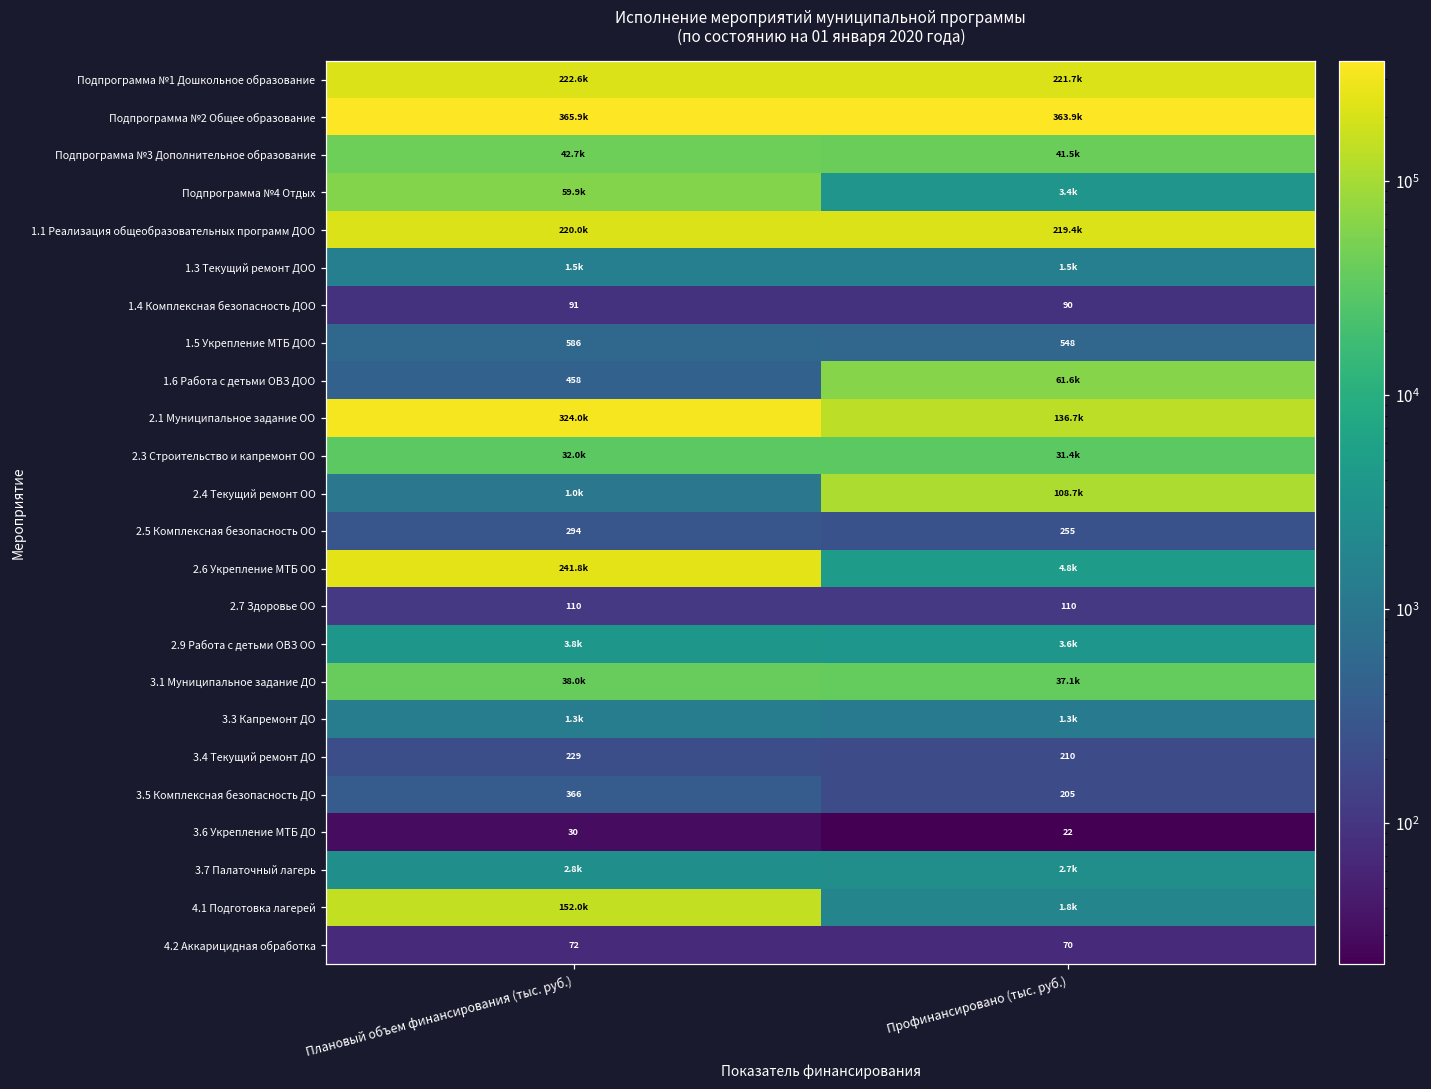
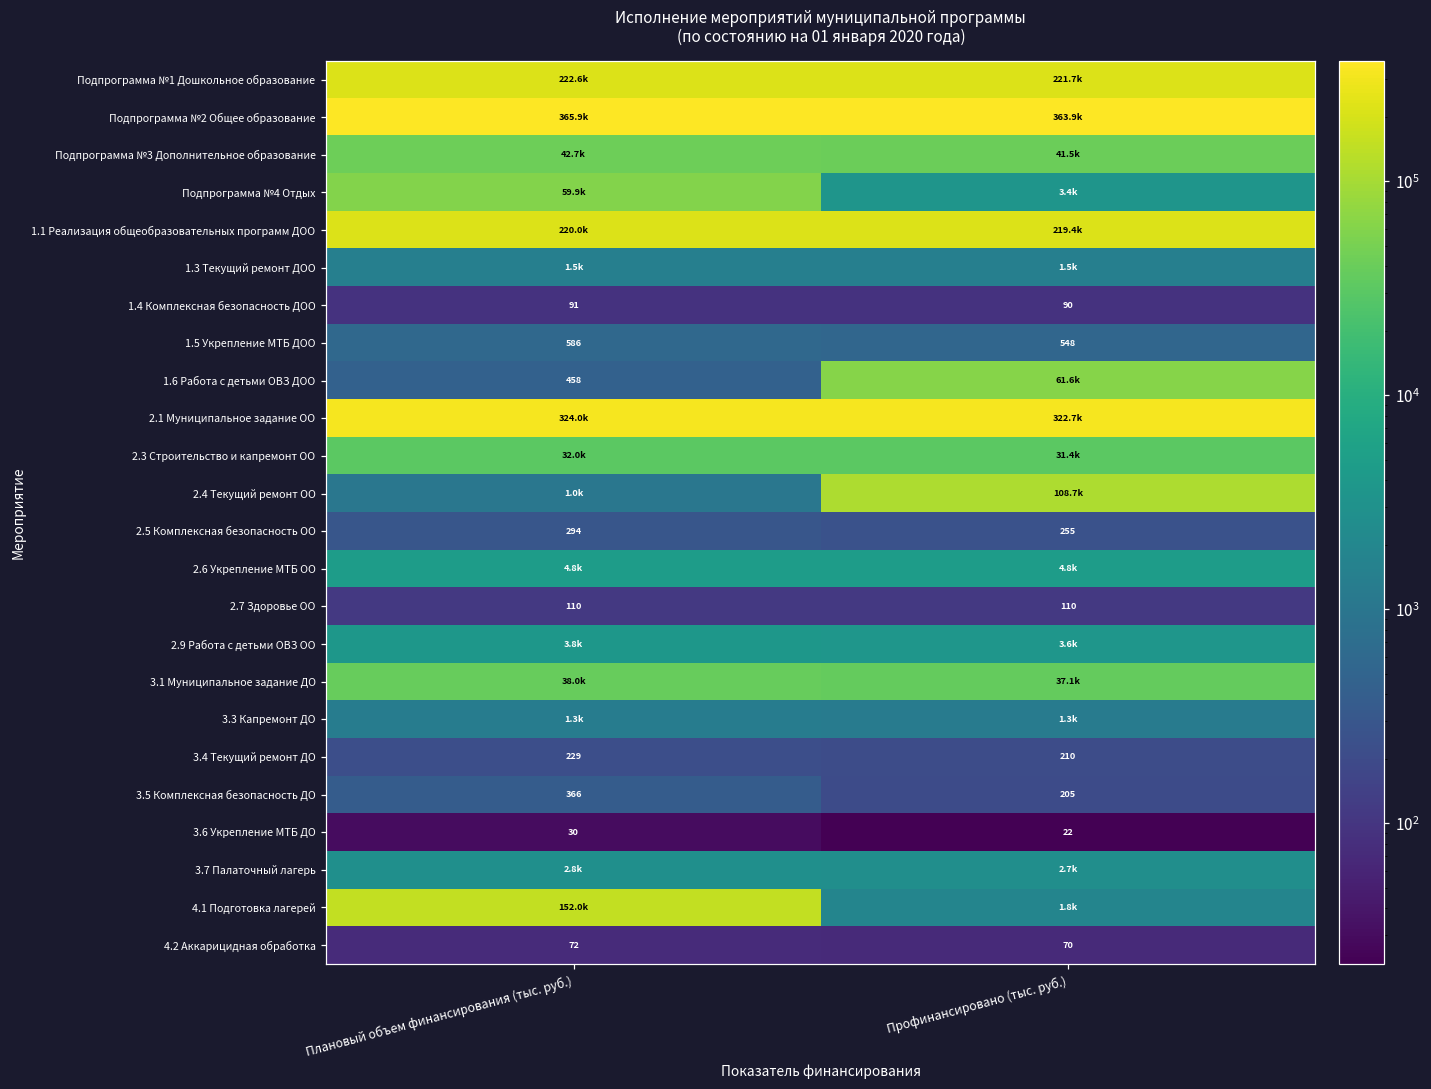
  {
    "Подпрограмма №1 Дошкольное образование": {
      "Плановый объем финансирования (тыс. руб.)": "222.6k",
      "Профинансировано (тыс. руб.)": "221.7k"
    },
    "Подпрограмма №2 Общее образование": {
      "Плановый объем финансирования (тыс. руб.)": "365.9k",
      "Профинансировано (тыс. руб.)": "363.9k"
    },
    "Подпрограмма №3 Дополнительное образование": {
      "Плановый объем финансирования (тыс. руб.)": "42.7k",
      "Профинансировано (тыс. руб.)": "41.5k"
    },
    "Подпрограмма №4 Отдых": {
      "Плановый объем финансирования (тыс. руб.)": "59.9k",
      "Профинансировано (тыс. руб.)": "3.4k"
    },
    "1.1 Реализация общеобразовательных программ ДОО": {
      "Плановый объем финансирования (тыс. руб.)": "220.0k",
      "Профинансировано (тыс. руб.)": "219.4k"
    },
    "1.3 Текущий ремонт ДОО": {
      "Плановый объем финансирования (тыс. руб.)": "1.5k",
      "Профинансировано (тыс. руб.)": "1.5k"
    },
    "1.4 Комплексная безопасность ДОО": {
      "Плановый объем финансирования (тыс. руб.)": "91",
      "Профинансировано (тыс. руб.)": "90"
    },
    "1.5 Укрепление МТБ ДОО": {
      "Плановый объем финансирования (тыс. руб.)": "586",
      "Профинансировано (тыс. руб.)": "548"
    },
    "1.6 Работа с детьми ОВЗ ДОО": {
      "Плановый объем финансирования (тыс. руб.)": "458",
      "Профинансировано (тыс. руб.)": "61.6k"
    },
    "2.1 Муниципальное задание ОО": {
      "Плановый объем финансирования (тыс. руб.)": "324.0k",
-     "Профинансировано (тыс. руб.)": "136.7k"
+     "Профинансировано (тыс. руб.)": "322.7k"
    },
    "2.3 Строительство и капремонт ОО": {
      "Плановый объем финансирования (тыс. руб.)": "32.0k",
      "Профинансировано (тыс. руб.)": "31.4k"
    },
    "2.4 Текущий ремонт ОО": {
      "Плановый объем финансирования (тыс. руб.)": "1.0k",
      "Профинансировано (тыс. руб.)": "108.7k"
    },
    "2.5 Комплексная безопасность ОО": {
      "Плановый объем финансирования (тыс. руб.)": "294",
      "Профинансировано (тыс. руб.)": "255"
    },
    "2.6 Укрепление МТБ ОО": {
-     "Плановый объем финансирования (тыс. руб.)": "241.8k",
+     "Плановый объем финансирования (тыс. руб.)": "4.8k",
      "Профинансировано (тыс. руб.)": "4.8k"
    },
    "2.7 Здоровье ОО": {
      "Плановый объем финансирования (тыс. руб.)": "110",
      "Профинансировано (тыс. руб.)": "110"
    },
    "2.9 Работа с детьми ОВЗ ОО": {
      "Плановый объем финансирования (тыс. руб.)": "3.8k",
      "Профинансировано (тыс. руб.)": "3.6k"
    },
    "3.1 Муниципальное задание ДО": {
      "Плановый объем финансирования (тыс. руб.)": "38.0k",
      "Профинансировано (тыс. руб.)": "37.1k"
    },
    "3.3 Капремонт ДО": {
      "Плановый объем финансирования (тыс. руб.)": "1.3k",
      "Профинансировано (тыс. руб.)": "1.3k"
    },
    "3.4 Текущий ремонт ДО": {
      "Плановый объем финансирования (тыс. руб.)": "229",
      "Профинансировано (тыс. руб.)": "210"
    },
    "3.5 Комплексная безопасность ДО": {
      "Плановый объем финансирования (тыс. руб.)": "366",
      "Профинансировано (тыс. руб.)": "205"
    },
    "3.6 Укрепление МТБ ДО": {
      "Плановый объем финансирования (тыс. руб.)": "30",
      "Профинансировано (тыс. руб.)": "22"
    },
    "3.7 Палаточный лагерь": {
      "Плановый объем финансирования (тыс. руб.)": "2.8k",
      "Профинансировано (тыс. руб.)": "2.7k"
    },
    "4.1 Подготовка лагерей": {
      "Плановый объем финансирования (тыс. руб.)": "152.0k",
      "Профинансировано (тыс. руб.)": "1.8k"
    },
    "4.2 Аккарицидная обработка": {
      "Плановый объем финансирования (тыс. руб.)": "72",
      "Профинансировано (тыс. руб.)": "70"
    }
  }
